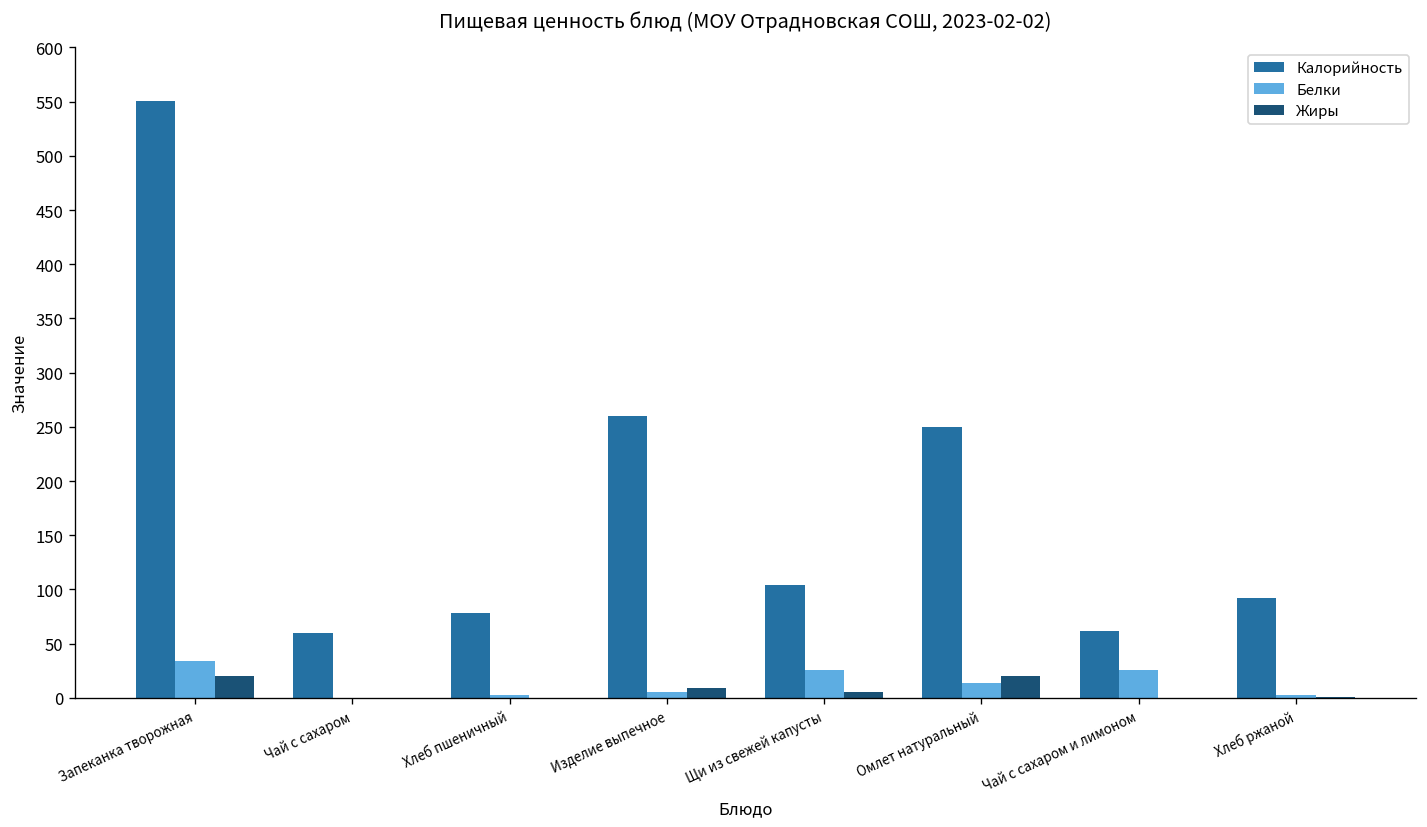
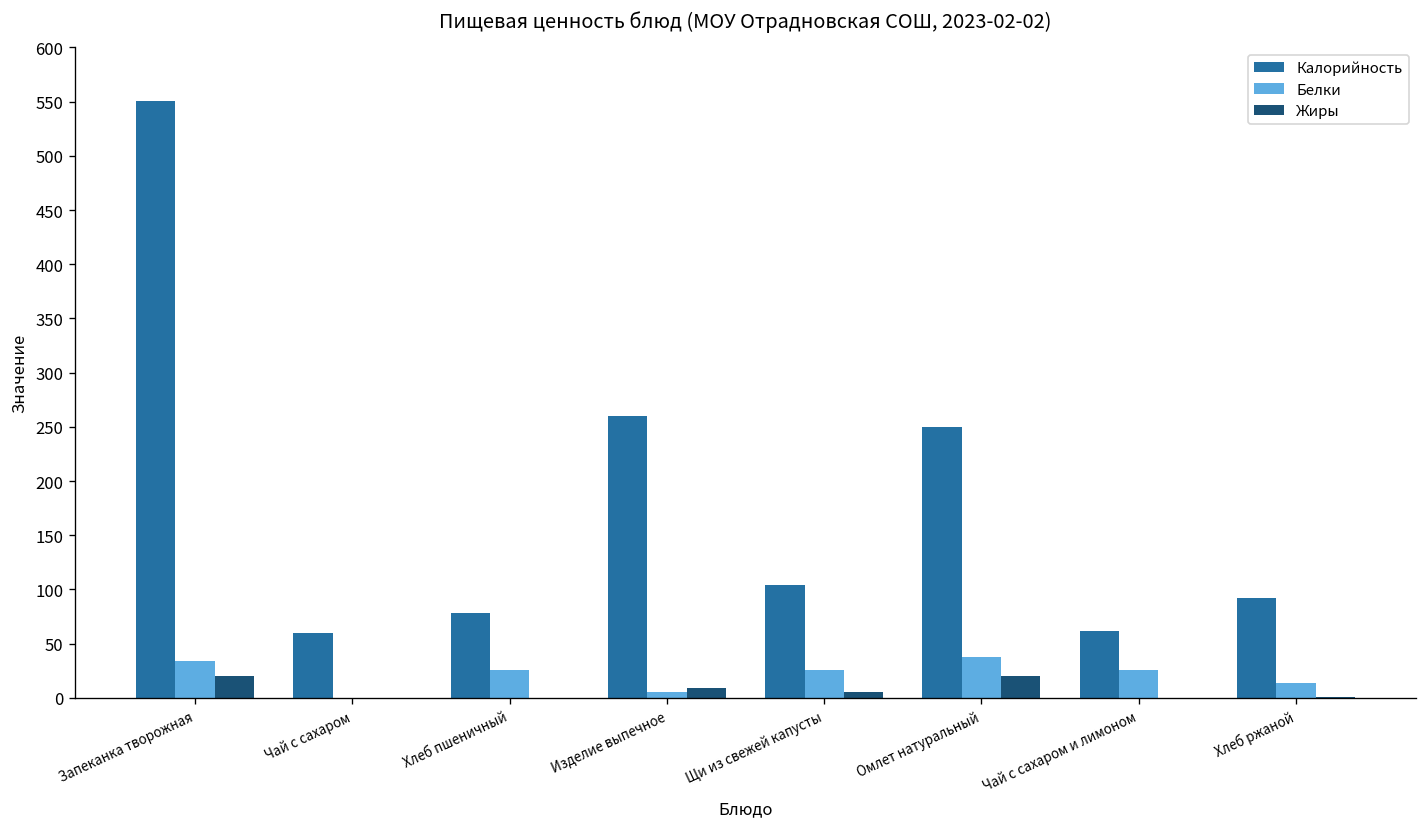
  {
    "Белки": {
      "Запеканка творожная": 30,
-     "Хлеб пшеничный": 0,
+     "Хлеб пшеничный": 30,
      "Изделие выпечное": 10,
      "Щи из свежей капусты": 30,
-     "Омлет натуральный": 10,
+     "Омлет натуральный": 40,
      "Чай с сахаром и лимоном": 30,
-     "Хлеб ржаной": 0
+     "Хлеб ржаной": 10
    }
  }
